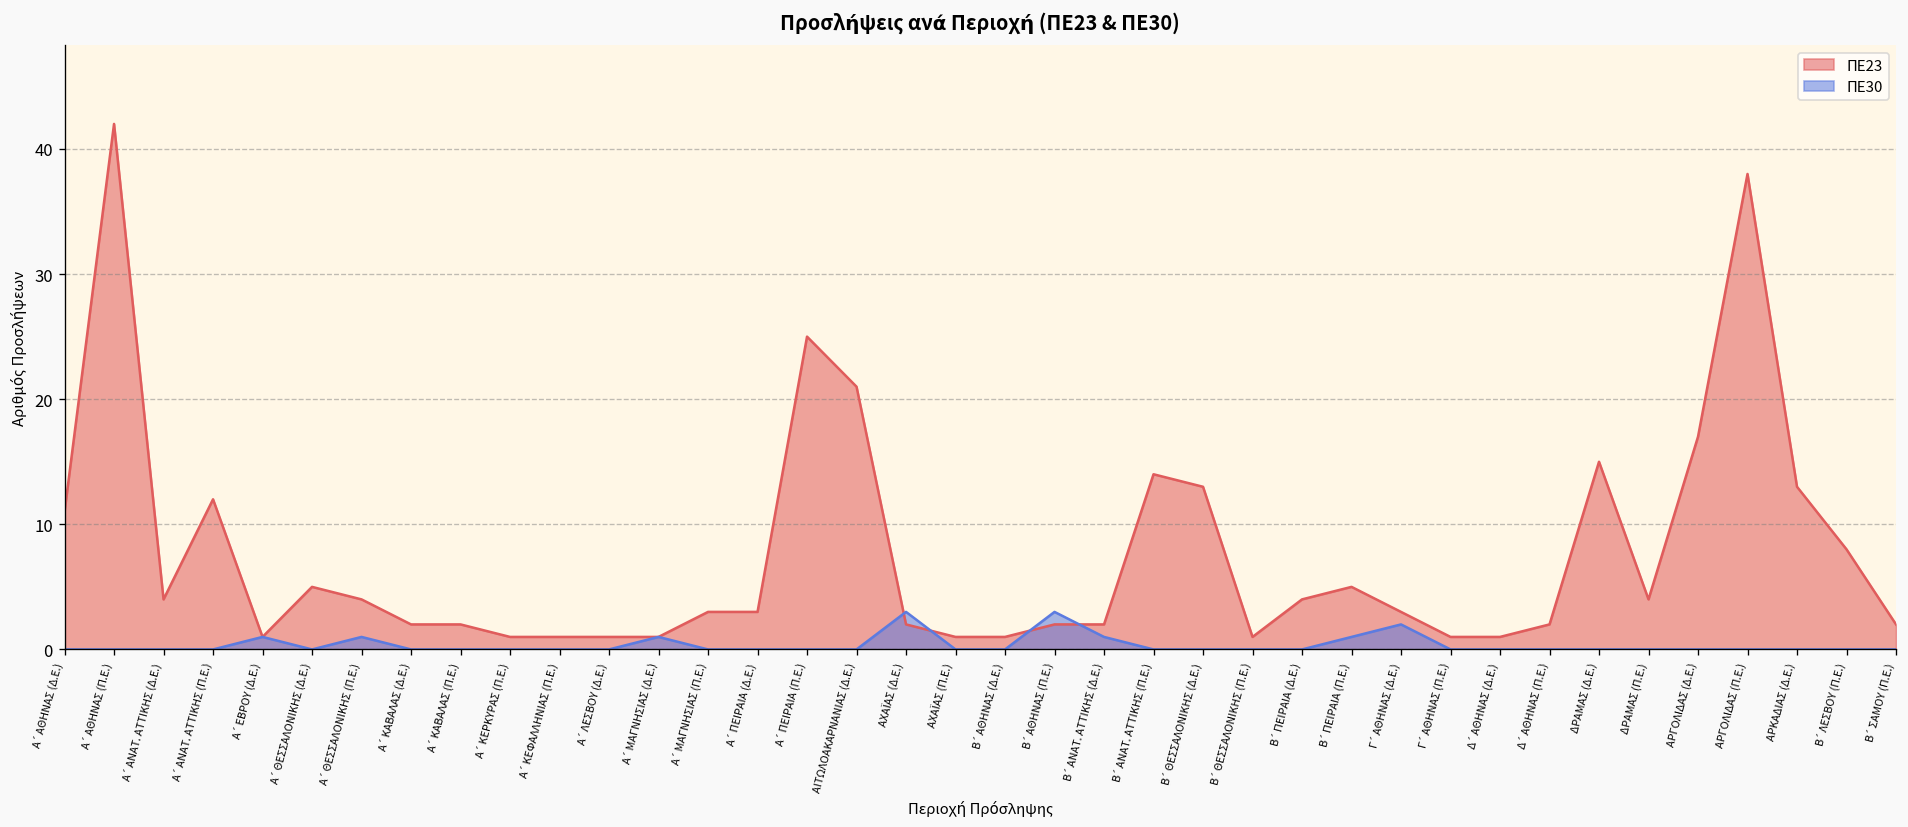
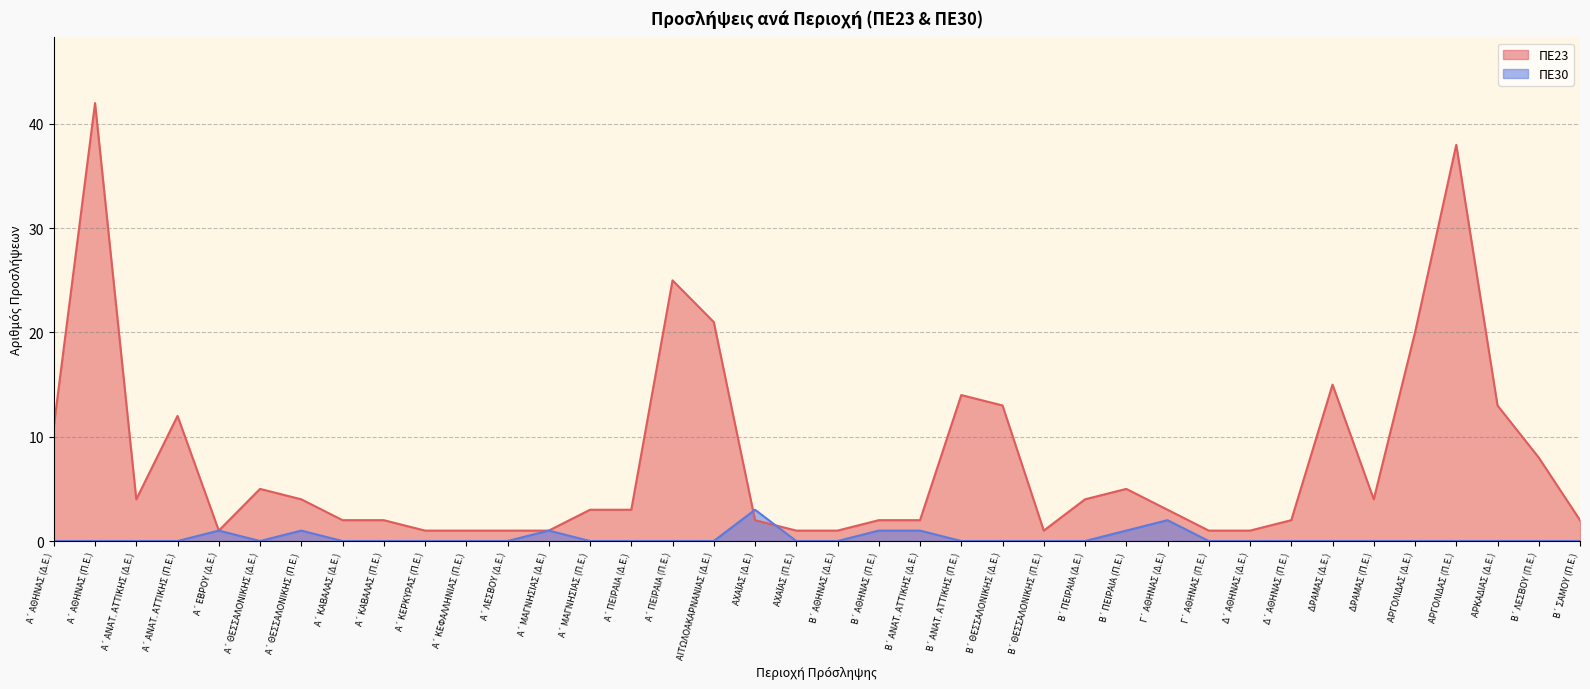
  {
    "ΠΕ23": {
      "Α΄ ΑΘΗΝΑΣ (Δ.Ε.)": 11,
      "Α΄ ΑΘΗΝΑΣ (Π.Ε.)": 42,
      "Α΄ ΑΝΑΤ. ΑΤΤΙΚΗΣ (Δ.Ε.)": 4,
      "Α΄ ΑΝΑΤ. ΑΤΤΙΚΗΣ (Π.Ε.)": 12,
      "Α΄ ΘΕΣΣΑΛΟΝΙΚΗΣ (Δ.Ε.)": 5,
      "Α΄ ΘΕΣΣΑΛΟΝΙΚΗΣ (Π.Ε.)": 4,
      "Α΄ ΚΑΒΑΛΑΣ (Δ.Ε.)": 2,
      "Α΄ ΚΑΒΑΛΑΣ (Π.Ε.)": 2,
      "Α΄ ΚΕΡΚΥΡΑΣ (Π.Ε.)": 1,
      "Α΄ ΚΕΦΑΛΛΗΝΙΑΣ (Π.Ε.)": 1,
      "Α΄ ΛΕΣΒΟΥ (Δ.Ε.)": 1,
      "Α΄ ΜΑΓΝΗΣΙΑΣ (Π.Ε.)": 3,
      "Α΄ ΠΕΙΡΑΙΑ (Δ.Ε.)": 3,
      "Α΄ ΠΕΙΡΑΙΑ (Π.Ε.)": 25,
      "ΑΙΤΩΛΟΑΚΑΡΝΑΝΙΑΣ (Δ.Ε.)": 21,
      "ΑΧΑΪΑΣ (Δ.Ε.)": 2,
      "ΑΧΑΪΑΣ (Π.Ε.)": 1,
      "Β΄ ΑΘΗΝΑΣ (Δ.Ε.)": 1,
      "Β΄ ΑΘΗΝΑΣ (Π.Ε.)": 2,
      "Β΄ ΑΝΑΤ. ΑΤΤΙΚΗΣ (Δ.Ε.)": 2,
      "Β΄ ΑΝΑΤ. ΑΤΤΙΚΗΣ (Π.Ε.)": 14,
      "Β΄ ΘΕΣΣΑΛΟΝΙΚΗΣ (Δ.Ε.)": 13,
      "Β΄ ΘΕΣΣΑΛΟΝΙΚΗΣ (Π.Ε.)": 1,
      "Β΄ ΠΕΙΡΑΙΑ (Δ.Ε.)": 4,
      "Β΄ ΠΕΙΡΑΙΑ (Π.Ε.)": 5,
      "Γ΄ ΑΘΗΝΑΣ (Δ.Ε.)": 3,
      "Γ΄ ΑΘΗΝΑΣ (Π.Ε.)": 1,
      "Δ΄ ΑΘΗΝΑΣ (Δ.Ε.)": 1,
      "Δ΄ ΑΘΗΝΑΣ (Π.Ε.)": 2,
      "ΔΡΑΜΑΣ (Δ.Ε.)": 15,
      "ΔΡΑΜΑΣ (Π.Ε.)": 4,
-     "ΑΡΓΟΛΙΔΑΣ (Δ.Ε.)": 17,
+     "ΑΡΓΟΛΙΔΑΣ (Δ.Ε.)": 20,
      "ΑΡΓΟΛΙΔΑΣ (Π.Ε.)": 38,
      "ΑΡΚΑΔΙΑΣ (Δ.Ε.)": 13,
      "Β΄ ΛΕΣΒΟΥ (Π.Ε.)": 8,
      "Β΄ ΣΑΜΟΥ (Π.Ε.)": 2
    },
    "ΠΕ30": {
      "Α΄ ΑΘΗΝΑΣ (Δ.Ε.)": 0,
      "Α΄ ΑΘΗΝΑΣ (Π.Ε.)": 0,
      "Α΄ ΑΝΑΤ. ΑΤΤΙΚΗΣ (Δ.Ε.)": 0,
      "Α΄ ΑΝΑΤ. ΑΤΤΙΚΗΣ (Π.Ε.)": 0,
      "Α΄ ΘΕΣΣΑΛΟΝΙΚΗΣ (Δ.Ε.)": 0,
      "Α΄ ΘΕΣΣΑΛΟΝΙΚΗΣ (Π.Ε.)": 1,
      "Α΄ ΚΑΒΑΛΑΣ (Δ.Ε.)": 0,
      "Α΄ ΚΑΒΑΛΑΣ (Π.Ε.)": 0,
      "Α΄ ΚΕΡΚΥΡΑΣ (Π.Ε.)": 0,
      "Α΄ ΚΕΦΑΛΛΗΝΙΑΣ (Π.Ε.)": 0,
      "Α΄ ΛΕΣΒΟΥ (Δ.Ε.)": 0,
      "Α΄ ΜΑΓΝΗΣΙΑΣ (Π.Ε.)": 0,
      "Α΄ ΠΕΙΡΑΙΑ (Δ.Ε.)": 0,
      "Α΄ ΠΕΙΡΑΙΑ (Π.Ε.)": 0,
      "ΑΙΤΩΛΟΑΚΑΡΝΑΝΙΑΣ (Δ.Ε.)": 0,
      "ΑΧΑΪΑΣ (Δ.Ε.)": 3,
      "ΑΧΑΪΑΣ (Π.Ε.)": 0,
      "Β΄ ΑΘΗΝΑΣ (Δ.Ε.)": 0,
-     "Β΄ ΑΘΗΝΑΣ (Π.Ε.)": 3,
+     "Β΄ ΑΘΗΝΑΣ (Π.Ε.)": 1,
      "Β΄ ΑΝΑΤ. ΑΤΤΙΚΗΣ (Δ.Ε.)": 1,
      "Β΄ ΑΝΑΤ. ΑΤΤΙΚΗΣ (Π.Ε.)": 0,
      "Β΄ ΘΕΣΣΑΛΟΝΙΚΗΣ (Δ.Ε.)": 0,
      "Β΄ ΘΕΣΣΑΛΟΝΙΚΗΣ (Π.Ε.)": 0,
      "Β΄ ΠΕΙΡΑΙΑ (Δ.Ε.)": 0,
      "Β΄ ΠΕΙΡΑΙΑ (Π.Ε.)": 1,
      "Γ΄ ΑΘΗΝΑΣ (Δ.Ε.)": 2,
      "Γ΄ ΑΘΗΝΑΣ (Π.Ε.)": 0,
      "Δ΄ ΑΘΗΝΑΣ (Δ.Ε.)": 0,
      "Δ΄ ΑΘΗΝΑΣ (Π.Ε.)": 0,
      "ΔΡΑΜΑΣ (Δ.Ε.)": 0,
      "ΔΡΑΜΑΣ (Π.Ε.)": 0,
      "ΑΡΓΟΛΙΔΑΣ (Δ.Ε.)": 0,
      "ΑΡΓΟΛΙΔΑΣ (Π.Ε.)": 0,
      "ΑΡΚΑΔΙΑΣ (Δ.Ε.)": 0,
      "Β΄ ΛΕΣΒΟΥ (Π.Ε.)": 0,
      "Β΄ ΣΑΜΟΥ (Π.Ε.)": 0
    }
  }
